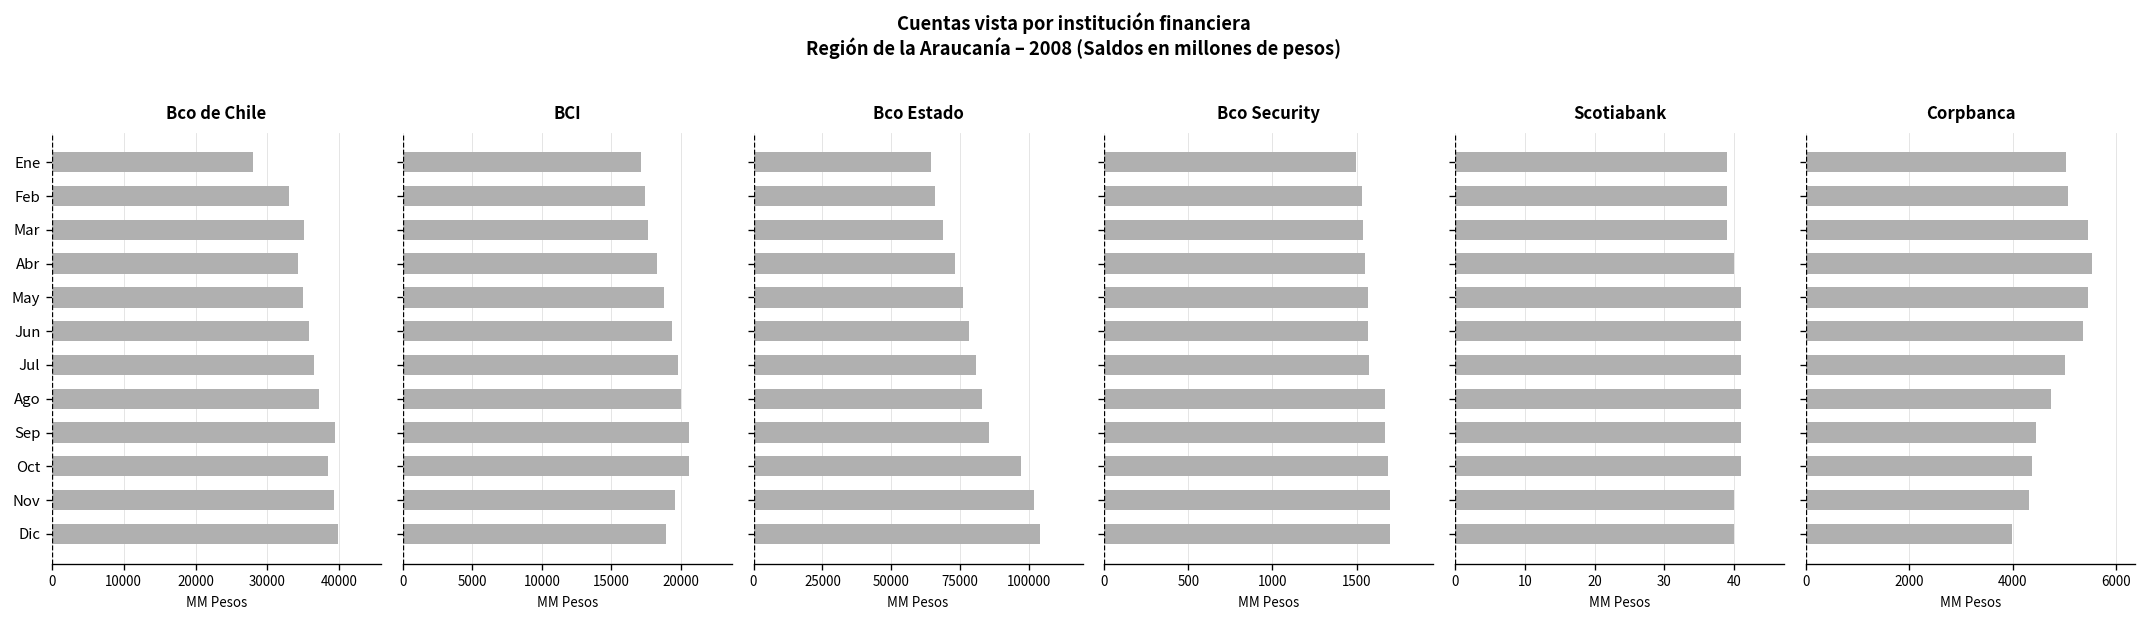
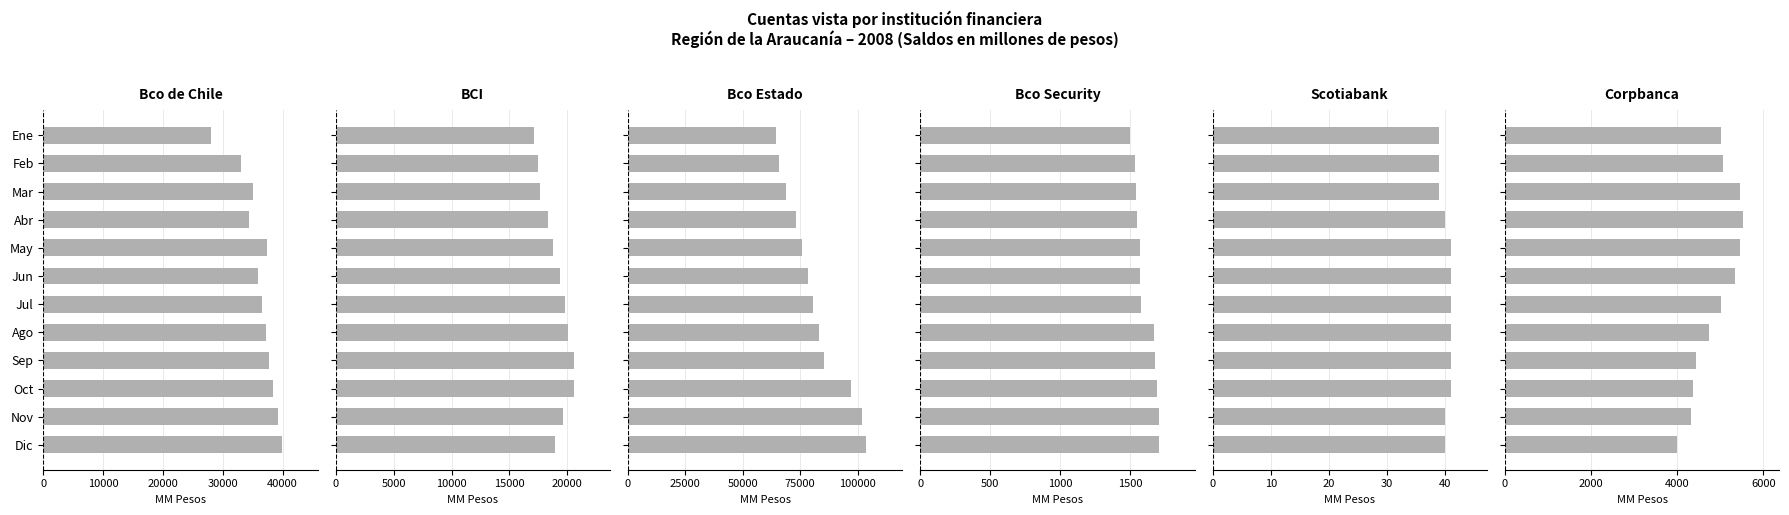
  {
    "Bco de Chile": {
      "Ene": 28000,
      "Feb": 33000,
      "Mar": 35000,
      "Abr": 34000,
-     "May": 35000,
+     "May": 37000,
      "Jun": 36000,
      "Jul": 37000,
      "Ago": 37000,
-     "Sep": 39000,
+     "Sep": 38000,
      "Oct": 38000,
      "Nov": 39000,
      "Dic": 40000
    }
  }
